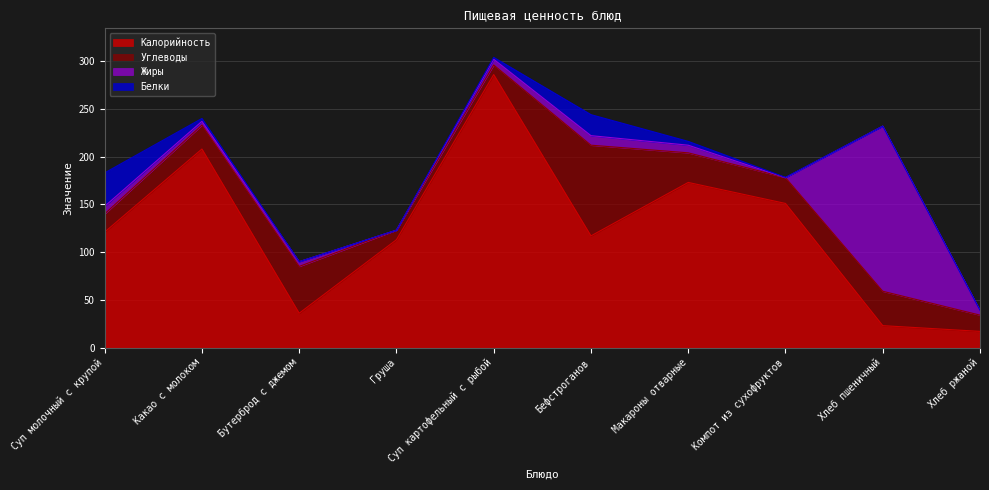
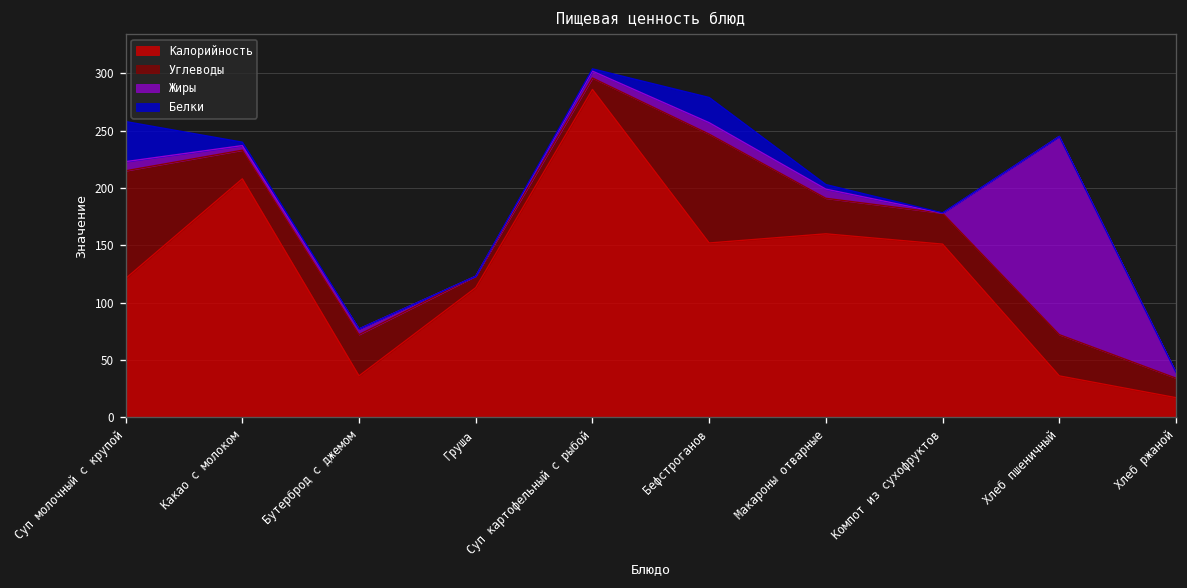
  {
    "Калорийность": {
      "Суп молочный с крупой": 120,
      "Какао с молоком": 210,
      "Бутерброд с джемом": 40,
      "Груша": 110,
      "Суп картофельный с рыбой": 290,
-     "Бефстроганов": 120,
-     "Макароны отварные": 170,
+     "Бефстроганов": 150,
+     "Макароны отварные": 160,
      "Компот из сухофруктов": 150,
-     "Хлеб пшеничный": 20,
+     "Хлеб пшеничный": 40,
      "Хлеб ржаной": 20
    },
    "Углеводы": {
-     "Суп молочный с крупой": 20,
+     "Суп молочный с крупой": 90,
      "Какао с молоком": 30,
-     "Бутерброд с джемом": 50,
+     "Бутерброд с джемом": 40,
      "Суп картофельный с рыбой": 10,
      "Бефстроганов": 100,
      "Макароны отварные": 30,
      "Хлеб пшеничный": 40,
      "Хлеб ржаной": 20
    },
    "Жиры": {
      "Суп молочный с крупой": 10,
      "Какао с молоком": 0,
      "Бефстроганов": 10,
      "Макароны отварные": 10
    },
    "Белки": {
      "Суп молочный с крупой": 40,
      "Какао с молоком": 0,
      "Бефстроганов": 20,
      "Макароны отварные": 0
    }
  }
